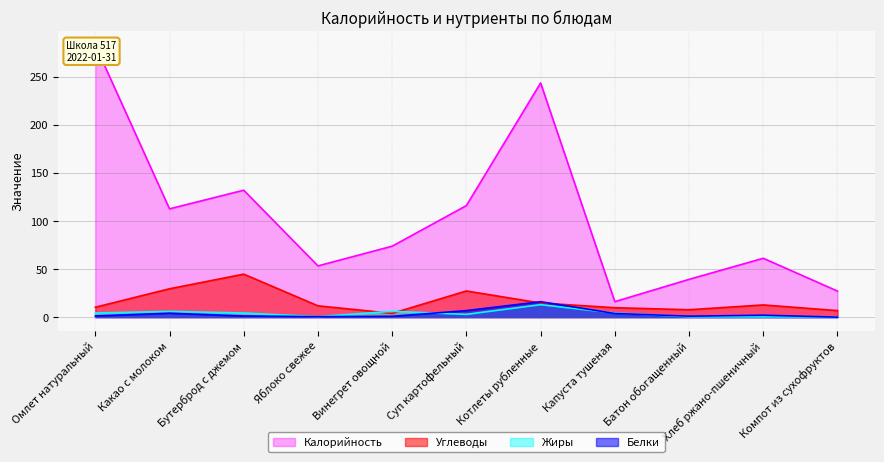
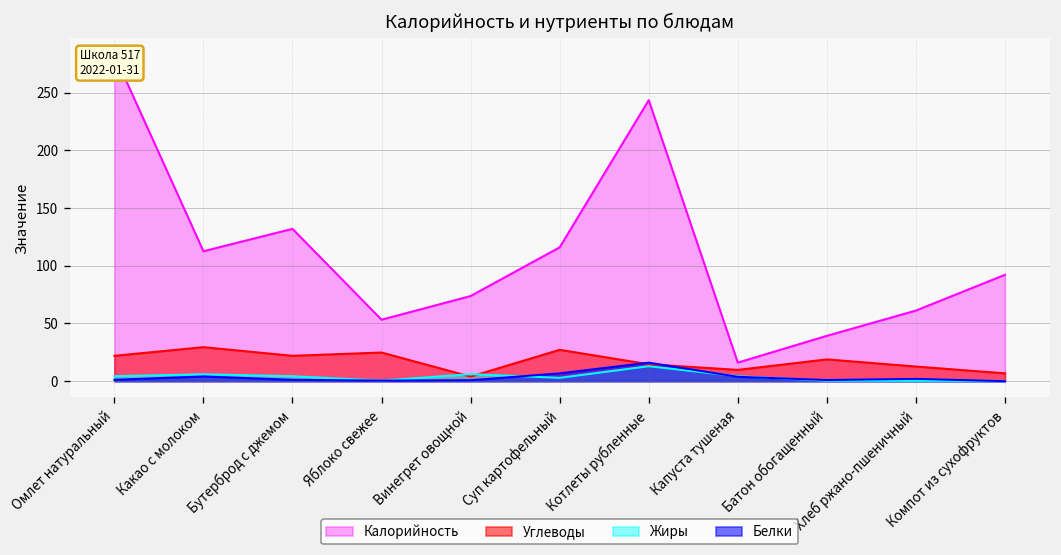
  {
    "Калорийность": {
      "Какао с молоком": 110,
      "Бутерброд с джемом": 130,
      "Яблоко свежее": 50,
      "Винегрет овощной": 70,
      "Суп картофельный": 120,
      "Котлеты рубленные": 240,
      "Капуста тушеная": 20,
      "Батон обогащенный": 40,
      "Хлеб ржано-пшеничный": 60,
-     "Компот из сухофруктов": 30
+     "Компот из сухофруктов": 90
    },
    "Углеводы": {
-     "Омлет натуральный": 10,
+     "Омлет натуральный": 20,
      "Какао с молоком": 30,
-     "Бутерброд с джемом": 40,
-     "Яблоко свежее": 10,
+     "Бутерброд с джемом": 20,
+     "Яблоко свежее": 20,
      "Суп картофельный": 30,
      "Капуста тушеная": 10,
-     "Батон обогащенный": 10,
+     "Батон обогащенный": 20,
      "Хлеб ржано-пшеничный": 10,
      "Компот из сухофруктов": 10
    },
    "Жиры": {
      "Омлет натуральный": 0,
      "Бутерброд с джемом": 0,
      "Суп картофельный": 0
    },
    "Белки": {
      "Омлет натуральный": 0,
      "Бутерброд с джемом": 0,
      "Винегрет овощной": 0,
      "Суп картофельный": 10
    }
  }
